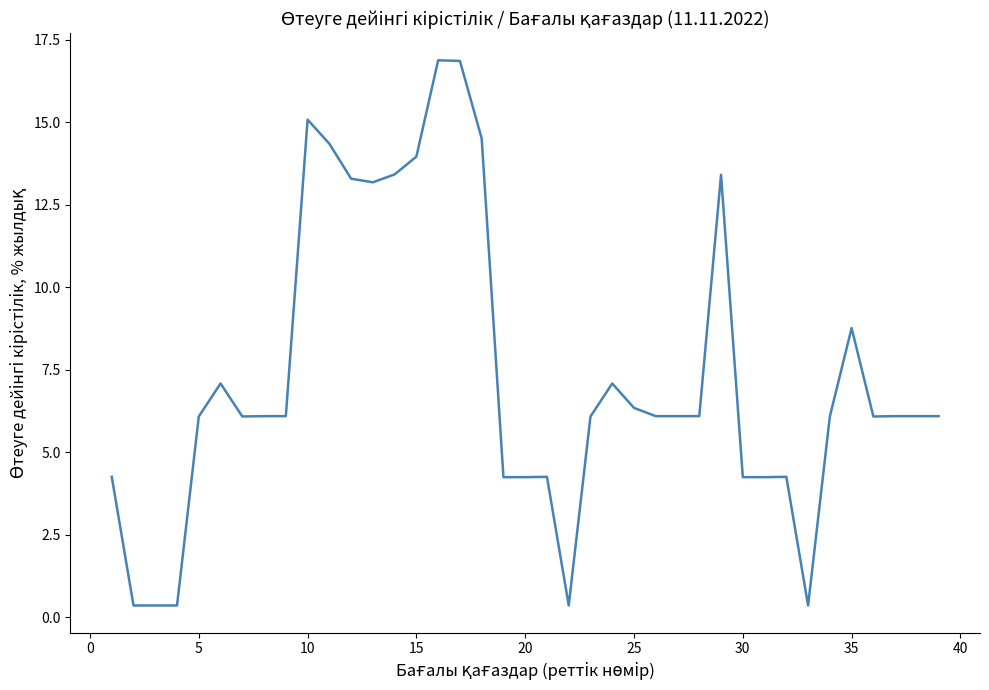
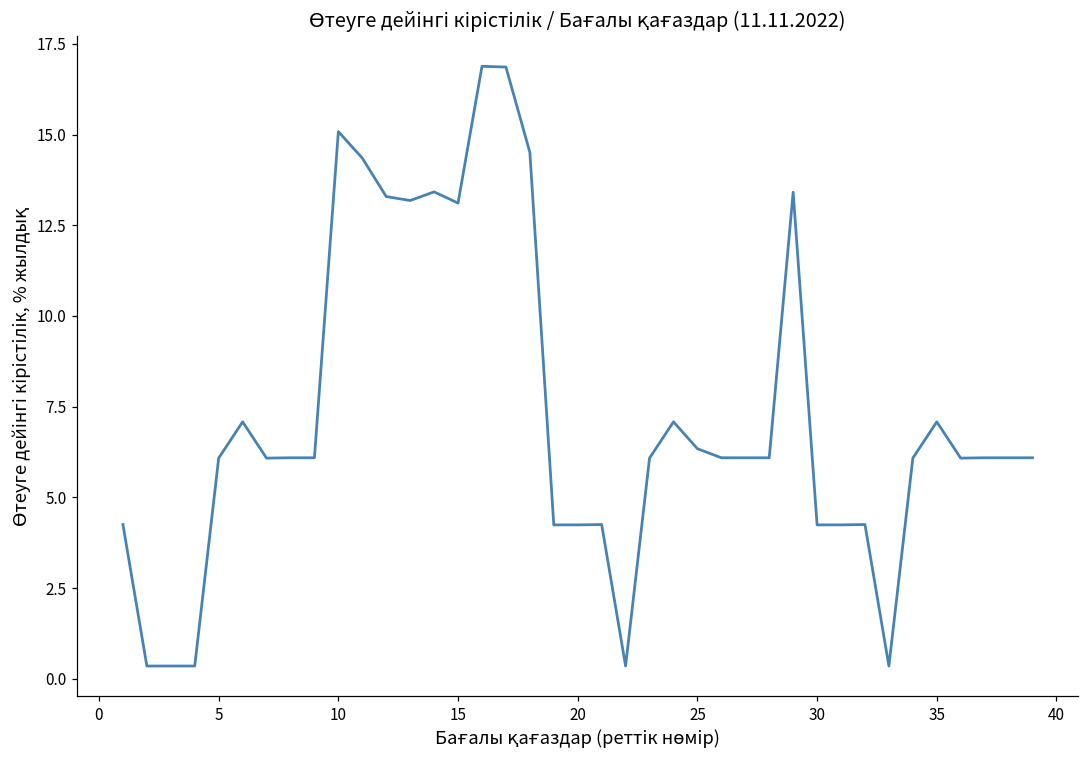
  {
    "5": 6.1,
    "10": 15.1,
-   "15": 14.0,
+   "15": 13.1,
    "20": 4.2,
    "25": 6.3,
    "30": 4.2,
-   "35": 8.8
+   "35": 7.1
  }
